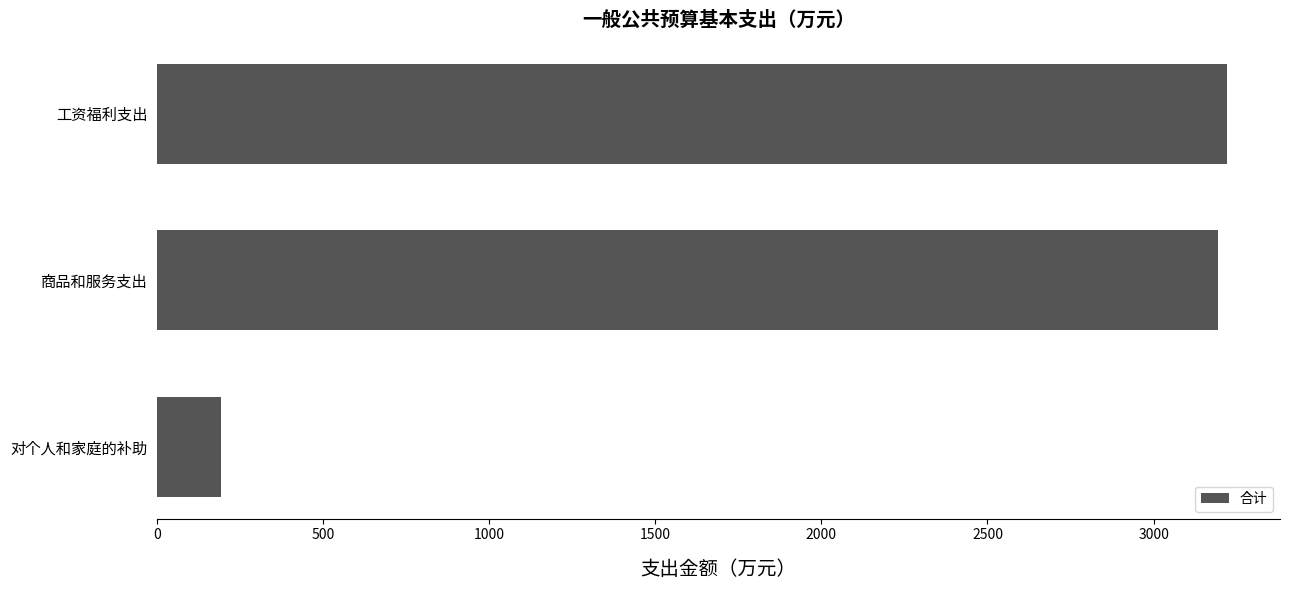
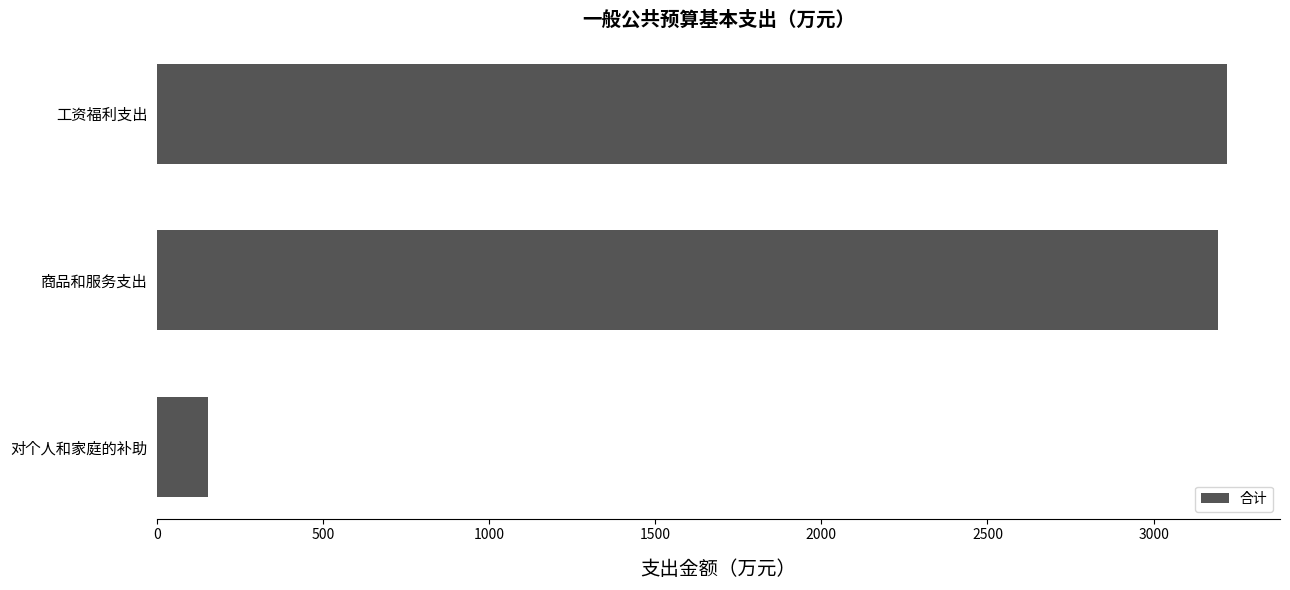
  {
    "工资福利支出": 3220,
    "商品和服务支出": 3190,
-   "对个人和家庭的补助": 190
+   "对个人和家庭的补助": 150
  }
